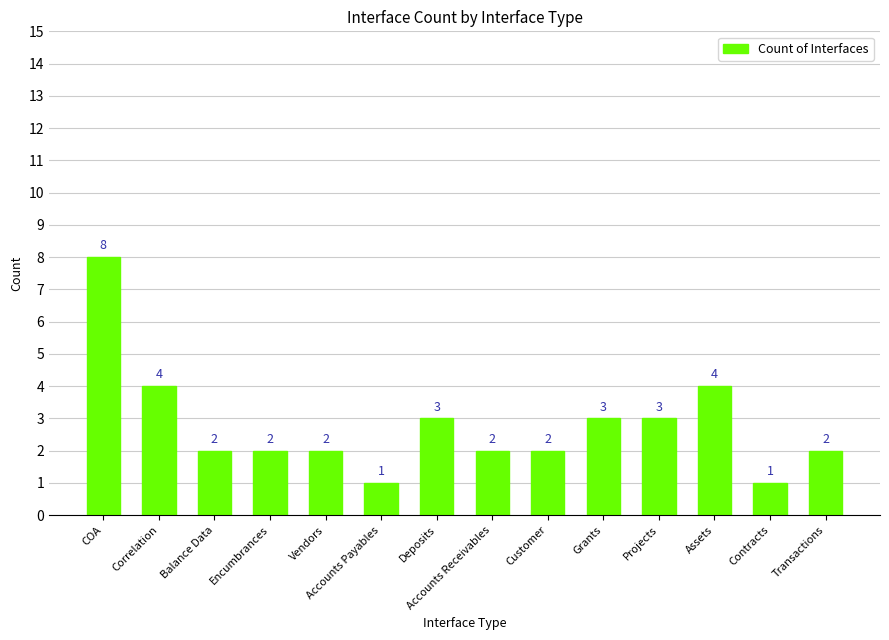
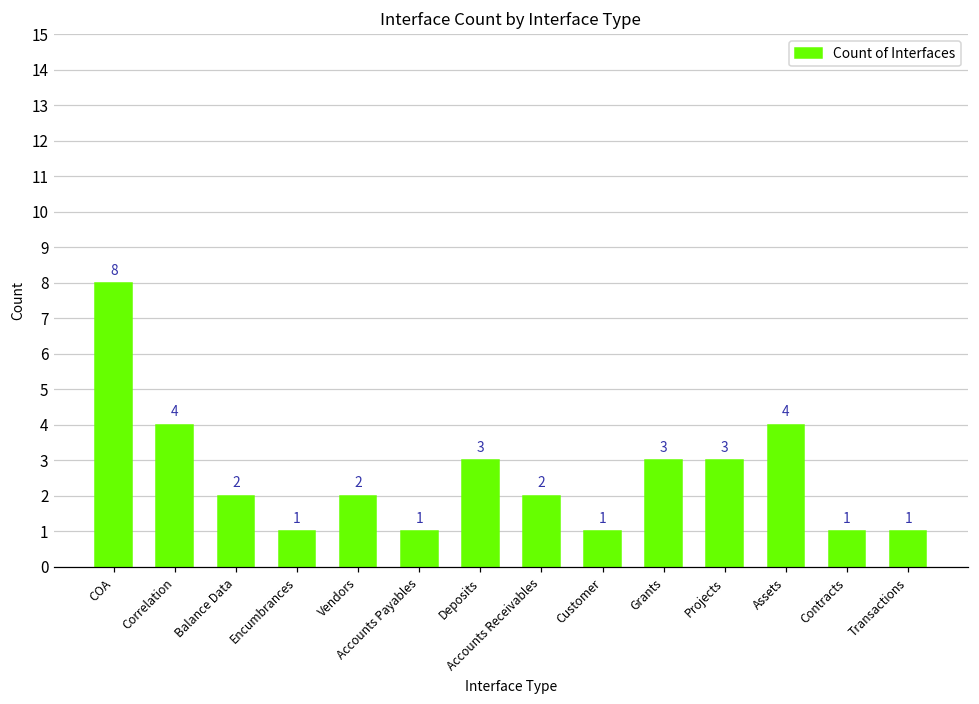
  {
    "COA": 8,
    "Correlation": 4,
    "Balance Data": 2,
-   "Encumbrances": 2,
+   "Encumbrances": 1,
    "Vendors": 2,
    "Accounts Payables": 1,
    "Deposits": 3,
    "Accounts Receivables": 2,
-   "Customer": 2,
+   "Customer": 1,
    "Grants": 3,
    "Projects": 3,
    "Assets": 4,
    "Contracts": 1,
-   "Transactions": 2
+   "Transactions": 1
  }
